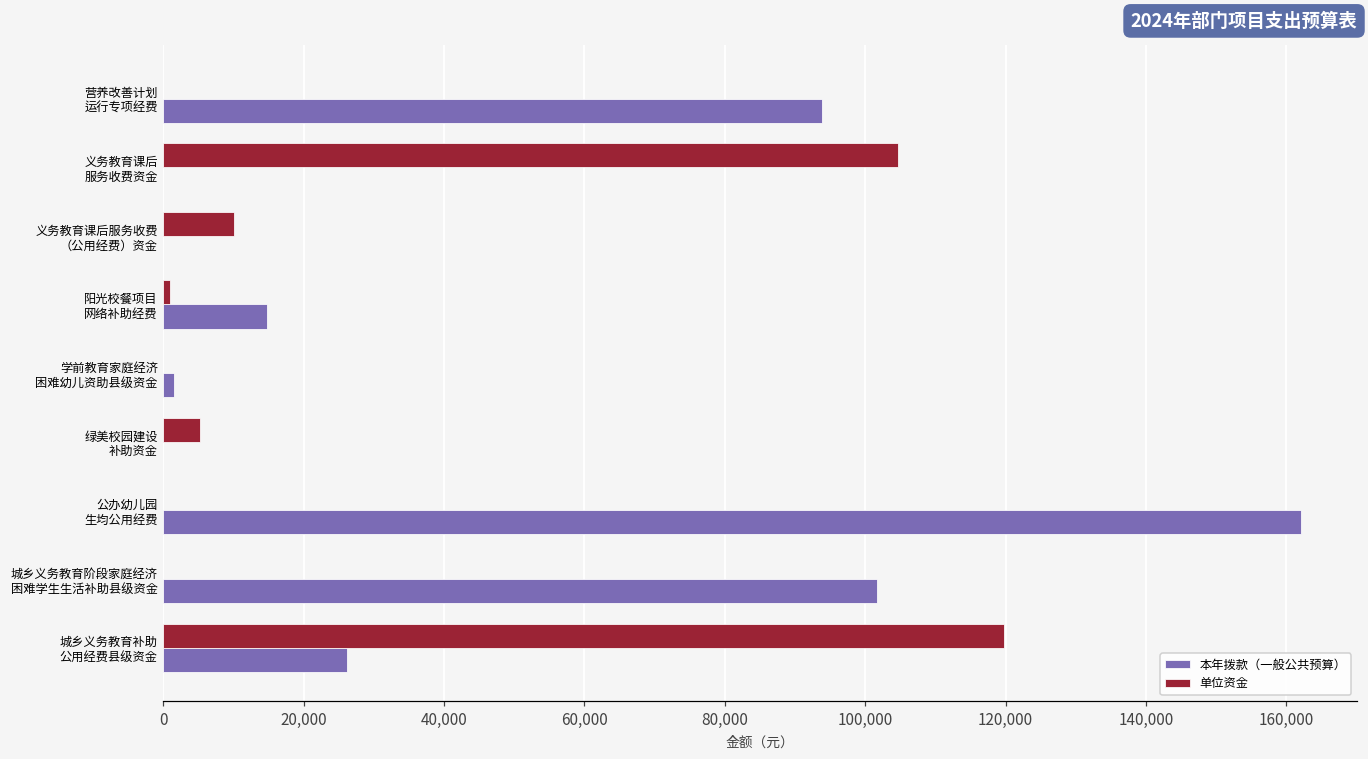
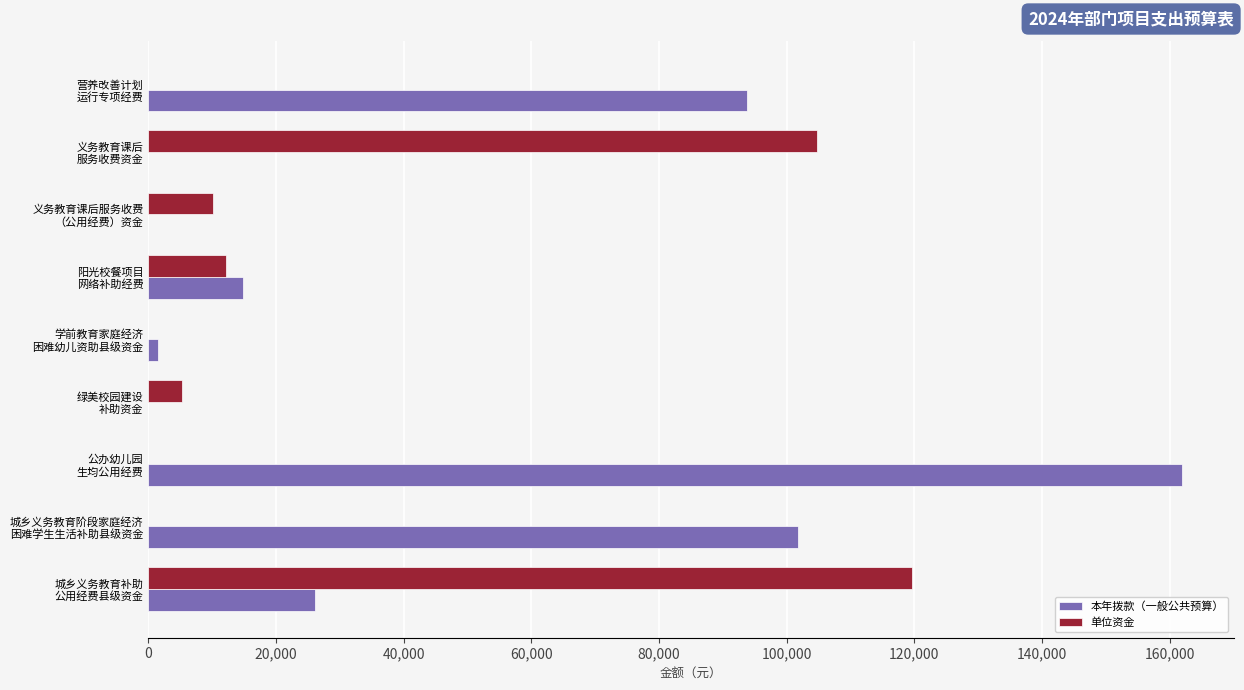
  {
    "本年拨款（一般公共预算）": {
      "营养改善计划 运行专项经费": "94,000",
      "义务教育课后 服务收费资金": "0",
      "义务教育课后服务收费 （公用经费）资金": "0",
      "阳光校餐项目 网络补助经费": "15,000",
      "学前教育家庭经济 困难幼儿资助县级资金": "1,000",
      "绿美校园建设 补助资金": "0",
      "公办幼儿园 生均公用经费": "162,000",
      "城乡义务教育阶段家庭经济 困难学生生活补助县级资金": "102,000",
      "城乡义务教育补助 公用经费县级资金": "26,000"
    },
    "单位资金": {
      "营养改善计划 运行专项经费": "0",
      "义务教育课后 服务收费资金": "105,000",
      "义务教育课后服务收费 （公用经费）资金": "10,000",
-     "阳光校餐项目 网络补助经费": "1,000",
+     "阳光校餐项目 网络补助经费": "12,000",
      "学前教育家庭经济 困难幼儿资助县级资金": "0",
      "绿美校园建设 补助资金": "5,000",
      "公办幼儿园 生均公用经费": "0",
      "城乡义务教育阶段家庭经济 困难学生生活补助县级资金": "0",
      "城乡义务教育补助 公用经费县级资金": "120,000"
    }
  }
